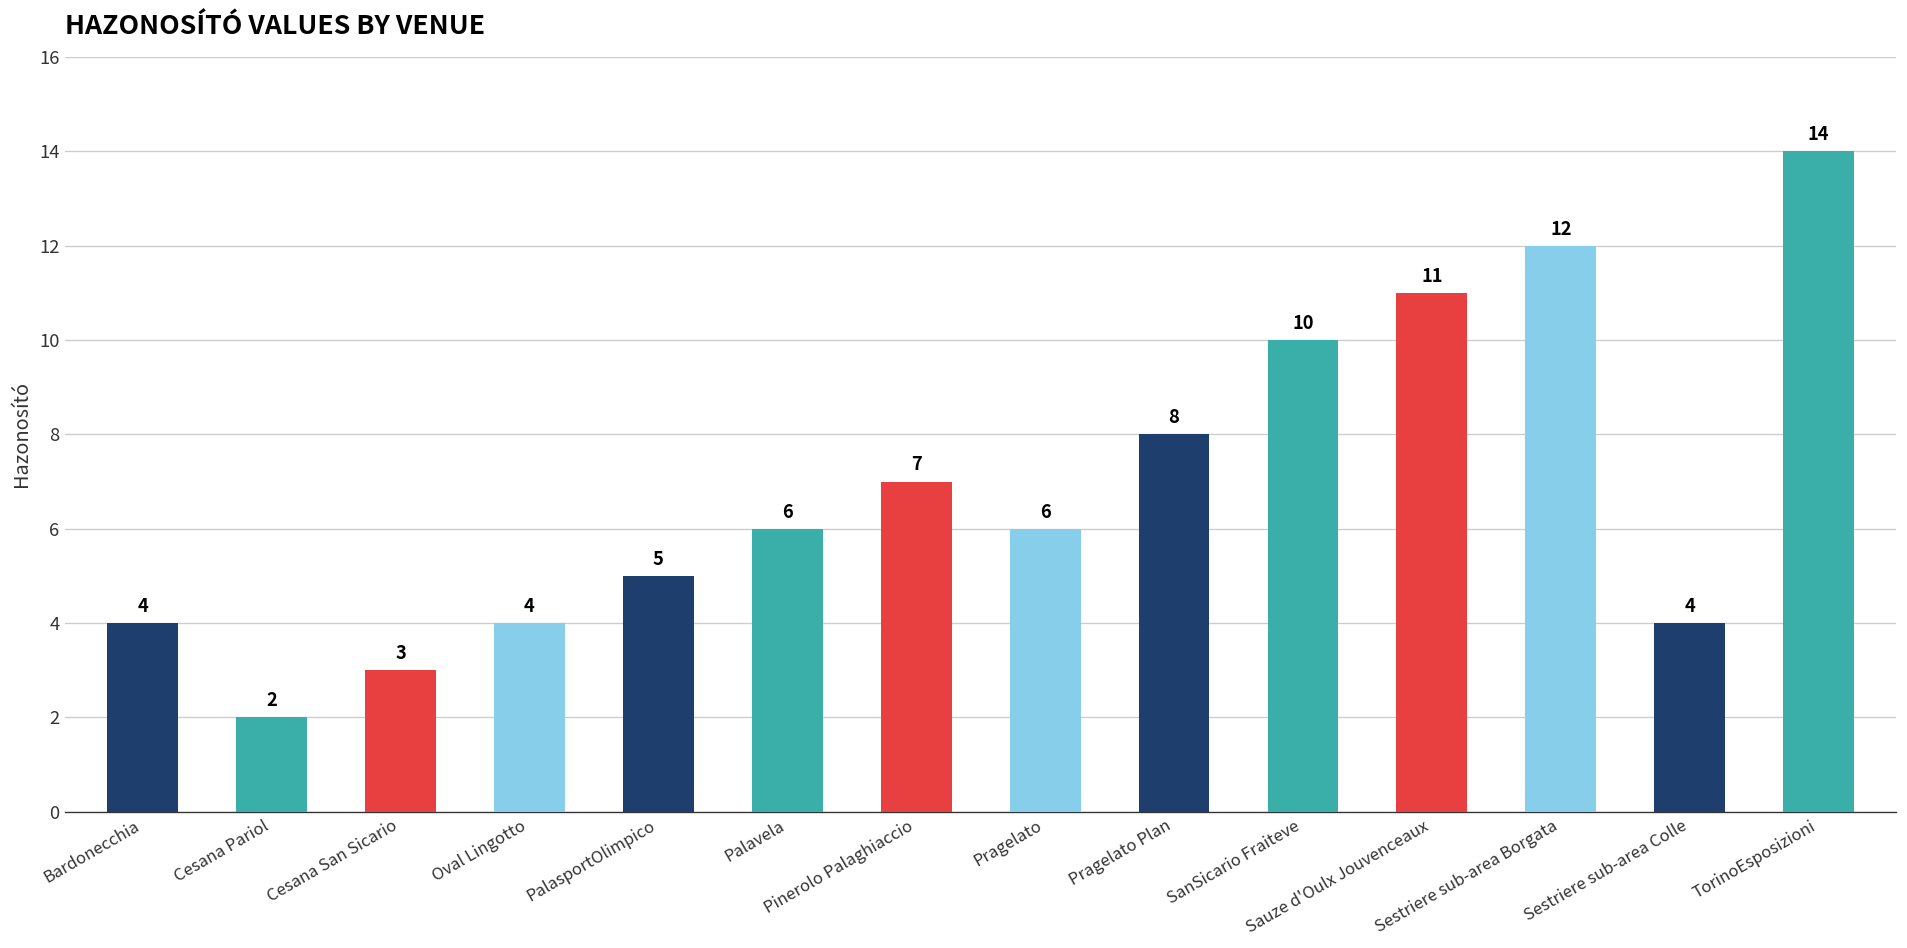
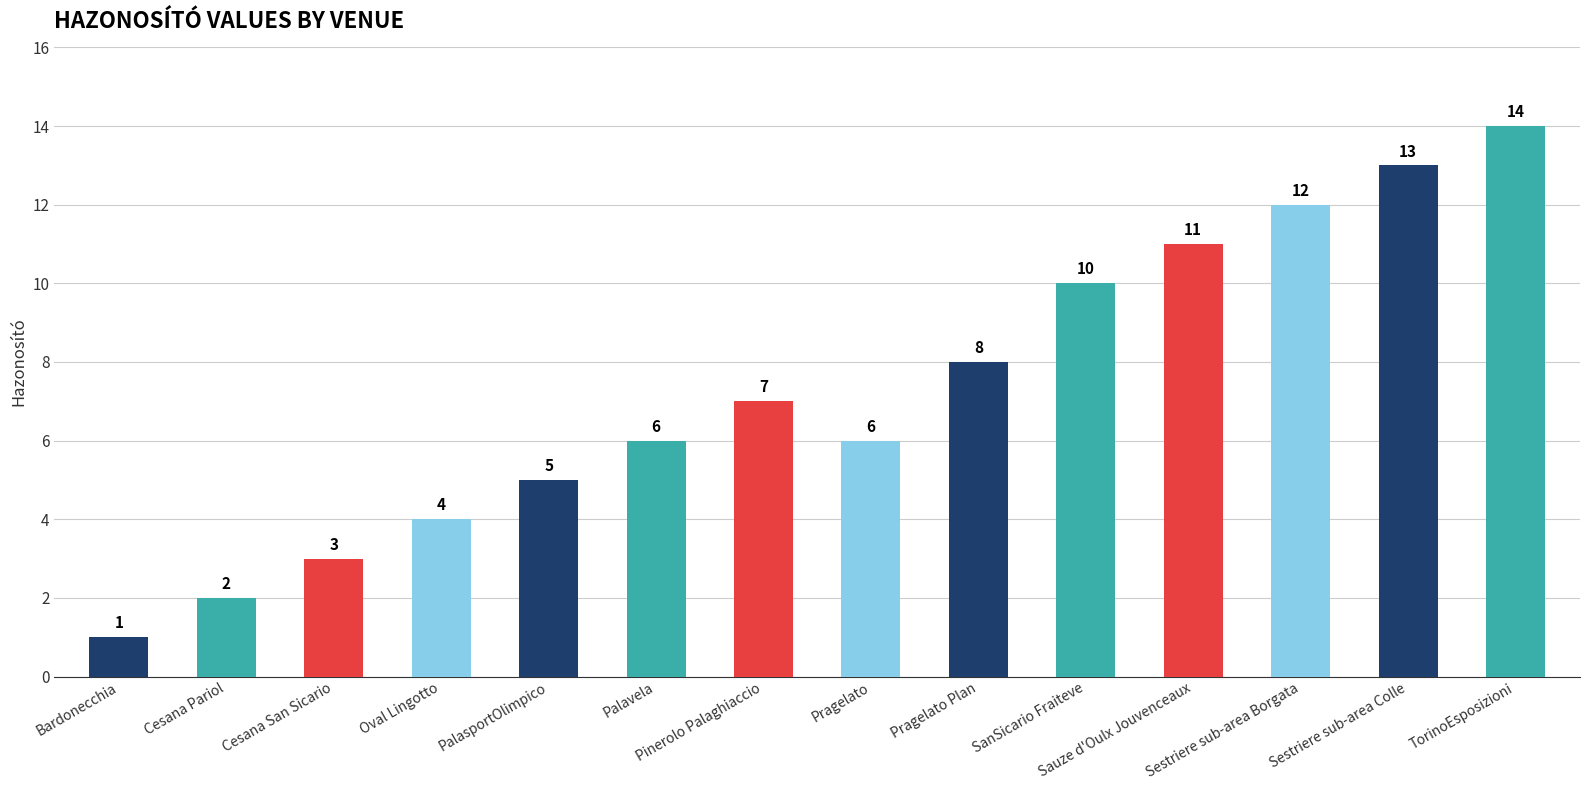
  {
-   "Bardonecchia": 4,
+   "Bardonecchia": 1,
    "Cesana Pariol": 2,
    "Cesana San Sicario": 3,
    "Oval Lingotto": 4,
    "PalasportOlimpico": 5,
    "Palavela": 6,
    "Pinerolo Palaghiaccio": 7,
    "Pragelato": 6,
    "Pragelato Plan": 8,
    "SanSicario Fraiteve": 10,
    "Sauze d'Oulx Jouvenceaux": 11,
    "Sestriere sub-area Borgata": 12,
-   "Sestriere sub-area Colle": 4,
+   "Sestriere sub-area Colle": 13,
    "TorinoEsposizioni": 14
  }
